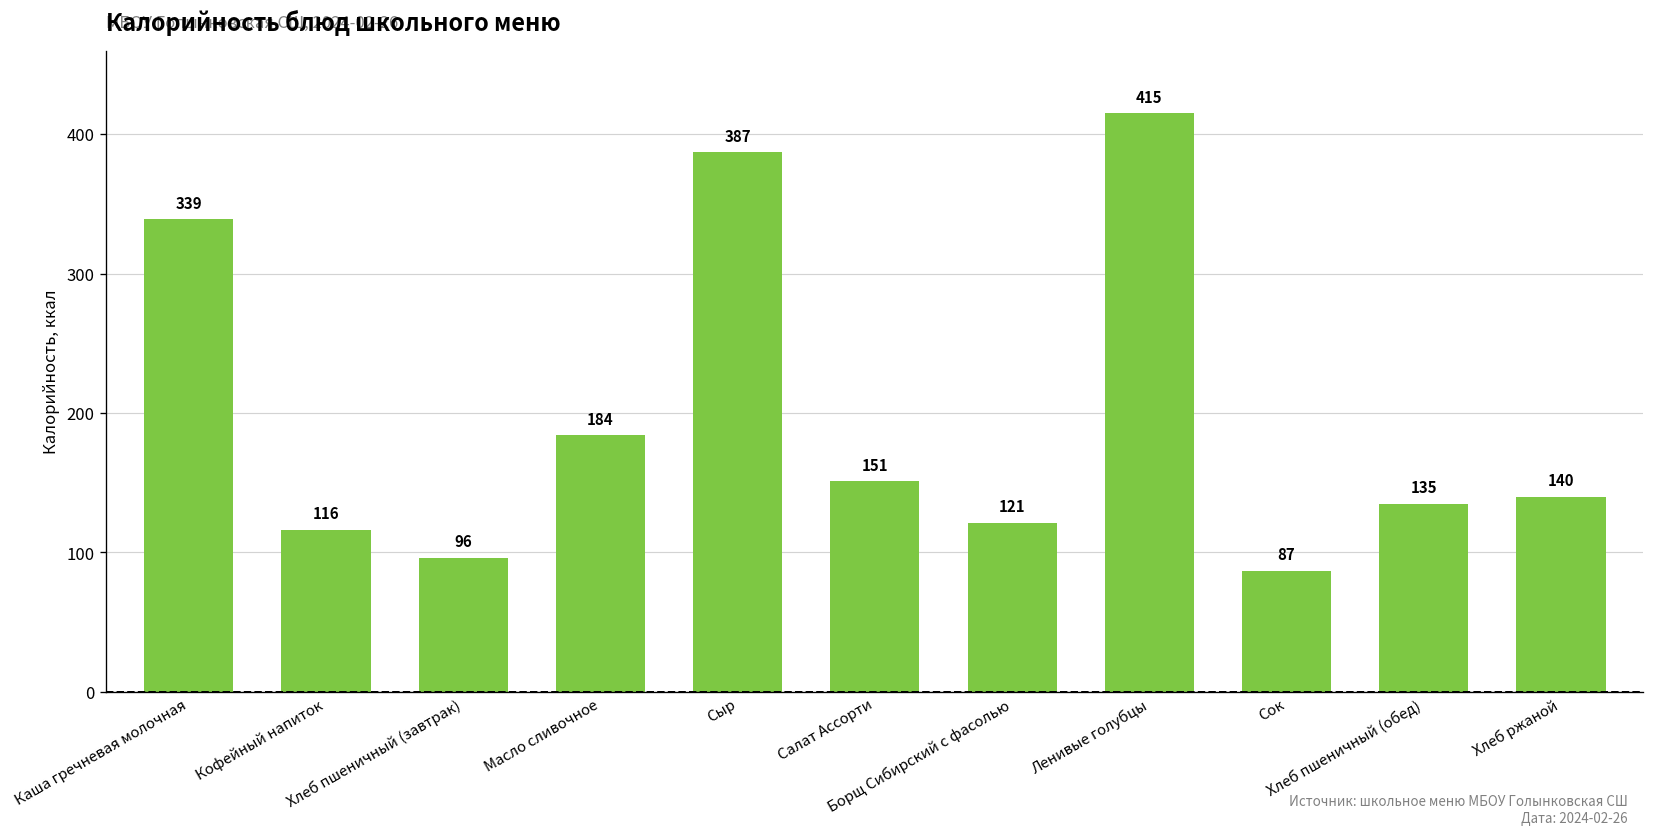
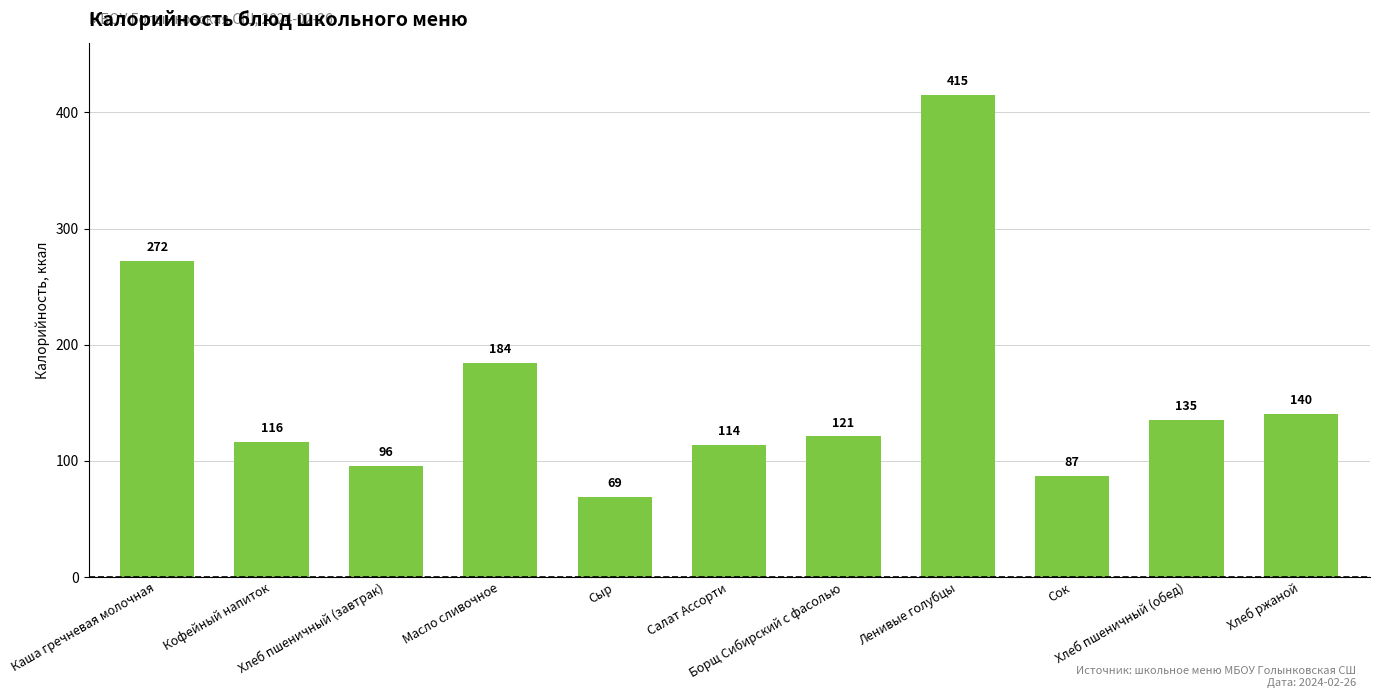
  {
-   "Каша гречневая молочная": 339,
+   "Каша гречневая молочная": 272,
    "Кофейный напиток": 116,
    "Хлеб пшеничный (завтрак)": 96,
    "Масло сливочное": 184,
-   "Сыр": 387,
-   "Салат Ассорти": 151,
+   "Сыр": 69,
+   "Салат Ассорти": 114,
    "Борщ Сибирский с фасолью": 121,
    "Ленивые голубцы": 415,
    "Сок": 87,
    "Хлеб пшеничный (обед)": 135,
    "Хлеб ржаной": 140
  }
